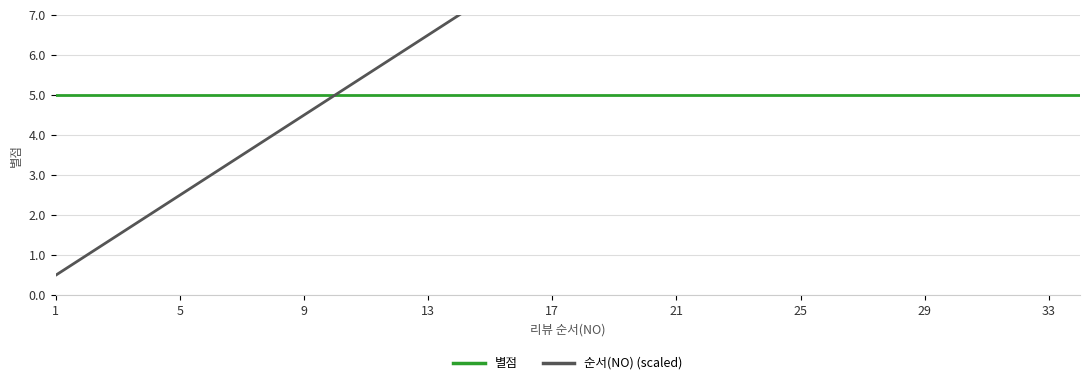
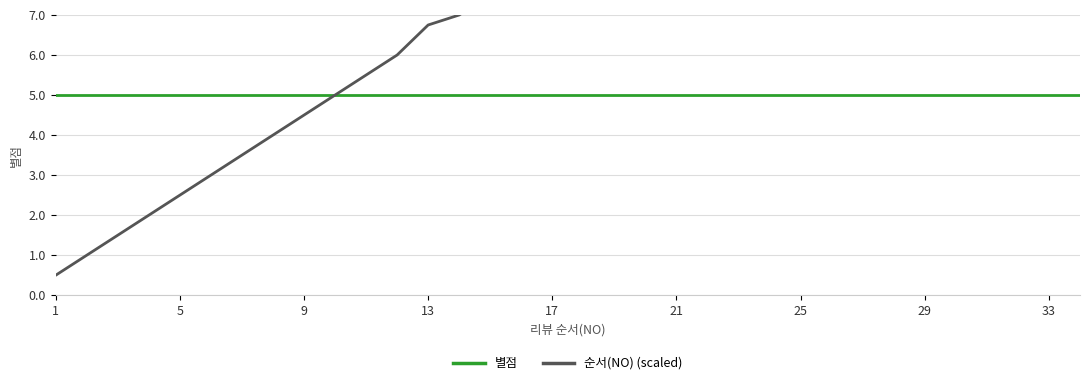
  {
    "별점": {
      "1": 5.0,
      "5": 5.0,
      "9": 5.0,
      "13": 5.0,
      "17": 5.0,
      "21": 5.0,
      "25": 5.0,
      "29": 5.0,
      "33": 5.0
    },
    "순서(NO) (scaled)": {
      "1": 0.5,
      "5": 2.5,
      "9": 4.5,
-     "13": 6.5
+     "13": 6.8
    }
  }
